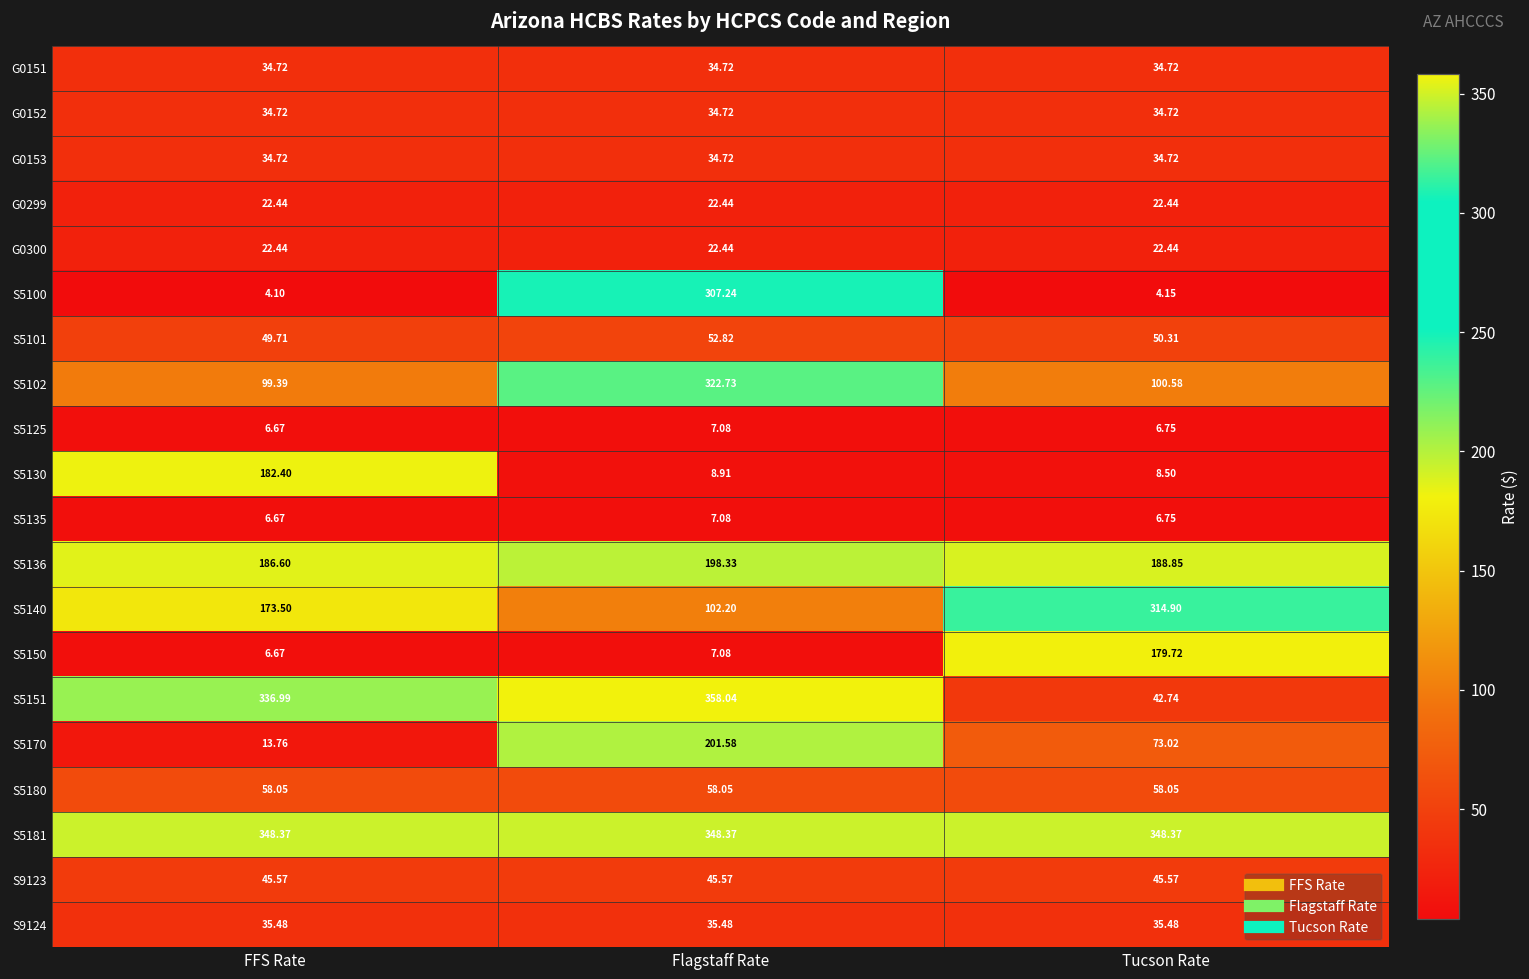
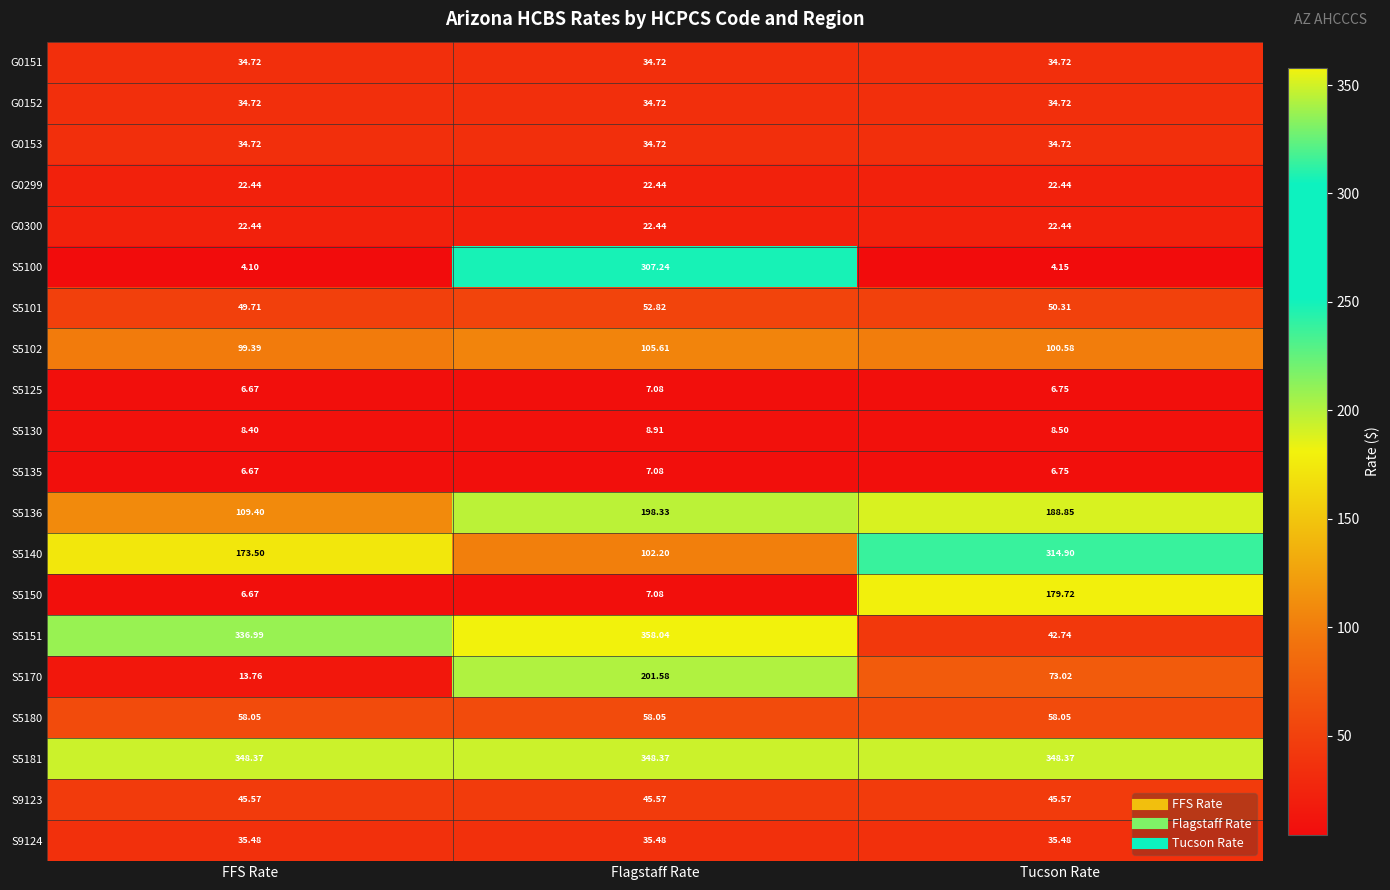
  {
    "G0151": {
      "FFS Rate": 34.72,
      "Flagstaff Rate": 34.72,
      "Tucson Rate": 34.72
    },
    "G0152": {
      "FFS Rate": 34.72,
      "Flagstaff Rate": 34.72,
      "Tucson Rate": 34.72
    },
    "G0153": {
      "FFS Rate": 34.72,
      "Flagstaff Rate": 34.72,
      "Tucson Rate": 34.72
    },
    "G0299": {
      "FFS Rate": 22.44,
      "Flagstaff Rate": 22.44,
      "Tucson Rate": 22.44
    },
    "G0300": {
      "FFS Rate": 22.44,
      "Flagstaff Rate": 22.44,
      "Tucson Rate": 22.44
    },
    "S5100": {
      "FFS Rate": 4.10,
      "Flagstaff Rate": 307.24,
      "Tucson Rate": 4.15
    },
    "S5101": {
      "FFS Rate": 49.71,
      "Flagstaff Rate": 52.82,
      "Tucson Rate": 50.31
    },
    "S5102": {
      "FFS Rate": 99.39,
-     "Flagstaff Rate": 322.73,
+     "Flagstaff Rate": 105.61,
      "Tucson Rate": 100.58
    },
    "S5125": {
      "FFS Rate": 6.67,
      "Flagstaff Rate": 7.08,
      "Tucson Rate": 6.75
    },
    "S5130": {
-     "FFS Rate": 182.40,
+     "FFS Rate": 8.40,
      "Flagstaff Rate": 8.91,
      "Tucson Rate": 8.50
    },
    "S5135": {
      "FFS Rate": 6.67,
      "Flagstaff Rate": 7.08,
      "Tucson Rate": 6.75
    },
    "S5136": {
-     "FFS Rate": 186.60,
+     "FFS Rate": 109.40,
      "Flagstaff Rate": 198.33,
      "Tucson Rate": 188.85
    },
    "S5140": {
      "FFS Rate": 173.50,
      "Flagstaff Rate": 102.20,
      "Tucson Rate": 314.90
    },
    "S5150": {
      "FFS Rate": 6.67,
      "Flagstaff Rate": 7.08,
      "Tucson Rate": 179.72
    },
    "S5151": {
      "FFS Rate": 336.99,
      "Flagstaff Rate": 358.04,
      "Tucson Rate": 42.74
    },
    "S5170": {
      "FFS Rate": 13.76,
      "Flagstaff Rate": 201.58,
      "Tucson Rate": 73.02
    },
    "S5180": {
      "FFS Rate": 58.05,
      "Flagstaff Rate": 58.05,
      "Tucson Rate": 58.05
    },
    "S5181": {
      "FFS Rate": 348.37,
      "Flagstaff Rate": 348.37,
      "Tucson Rate": 348.37
    },
    "S9123": {
      "FFS Rate": 45.57,
      "Flagstaff Rate": 45.57,
      "Tucson Rate": 45.57
    },
    "S9124": {
      "FFS Rate": 35.48,
      "Flagstaff Rate": 35.48,
      "Tucson Rate": 35.48
    }
  }
